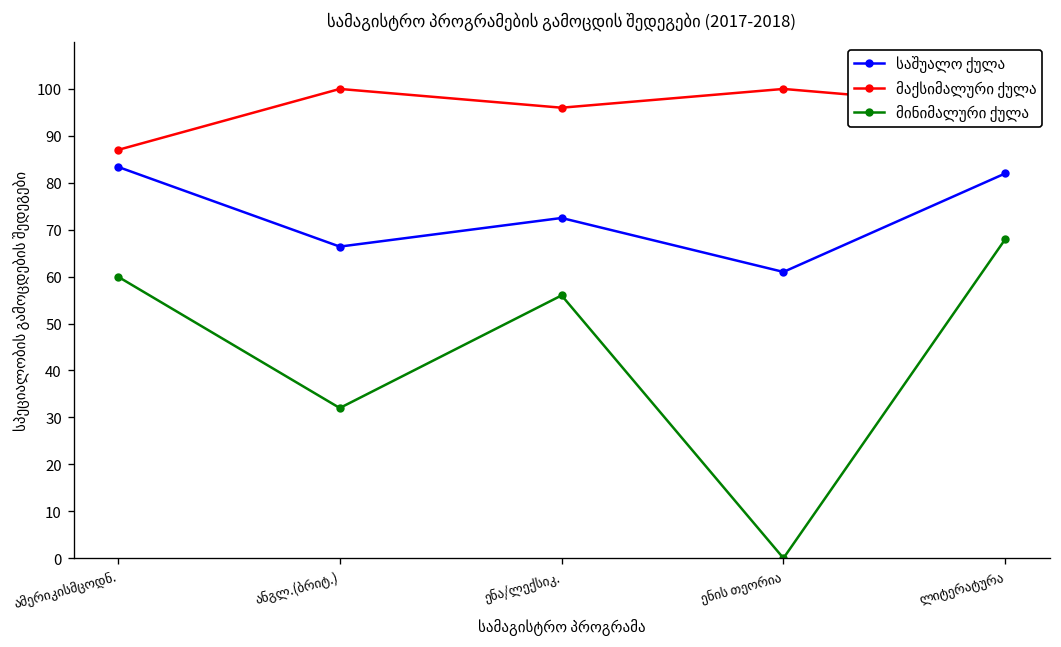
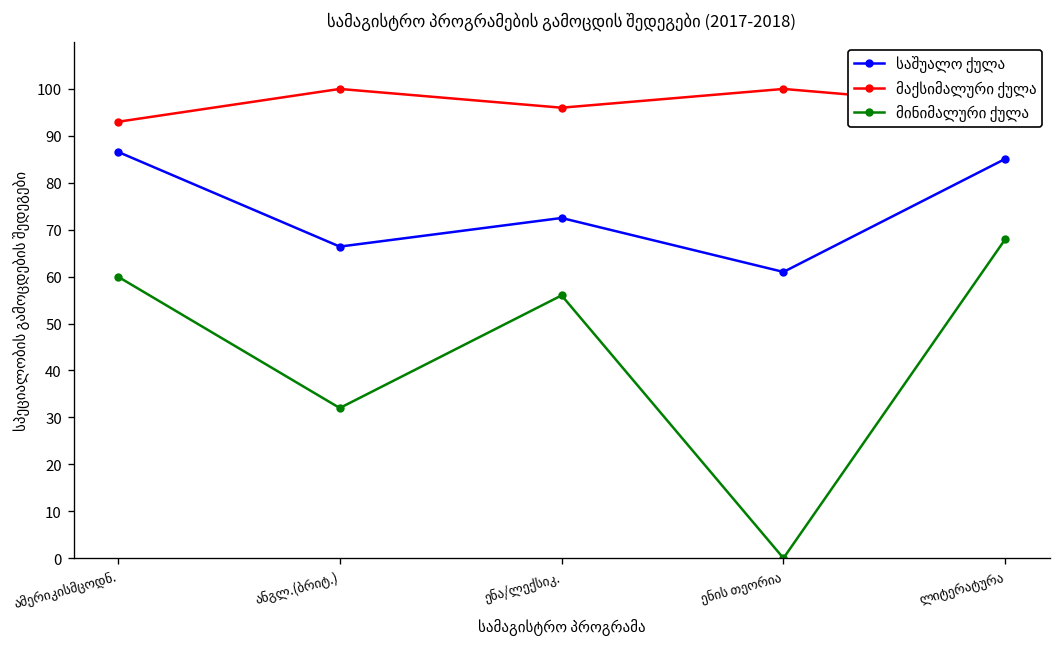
  {
    "საშუალო ქულა": {
-     "ამერიკისმცოდნ.": 83,
+     "ამერიკისმცოდნ.": 87,
      "ანგლ.(ბრიტ.)": 66,
      "ენა/ლექსიკ.": 73,
      "ენის თეორია": 61,
-     "ლიტერატურა": 82
+     "ლიტერატურა": 85
    },
    "მაქსიმალური ქულა": {
-     "ამერიკისმცოდნ.": 87,
+     "ამერიკისმცოდნ.": 93,
      "ანგლ.(ბრიტ.)": 100,
      "ენა/ლექსიკ.": 96,
      "ენის თეორია": 100
    },
    "მინიმალური ქულა": {
      "ამერიკისმცოდნ.": 60,
      "ანგლ.(ბრიტ.)": 32,
      "ენა/ლექსიკ.": 56,
      "ენის თეორია": 0,
      "ლიტერატურა": 68
    }
  }
